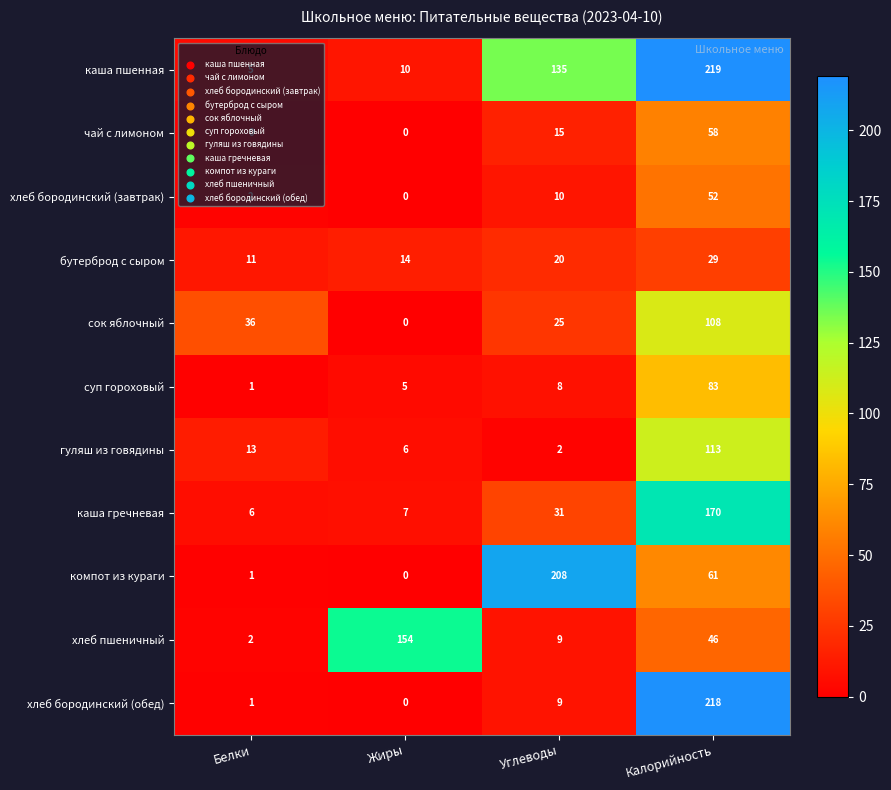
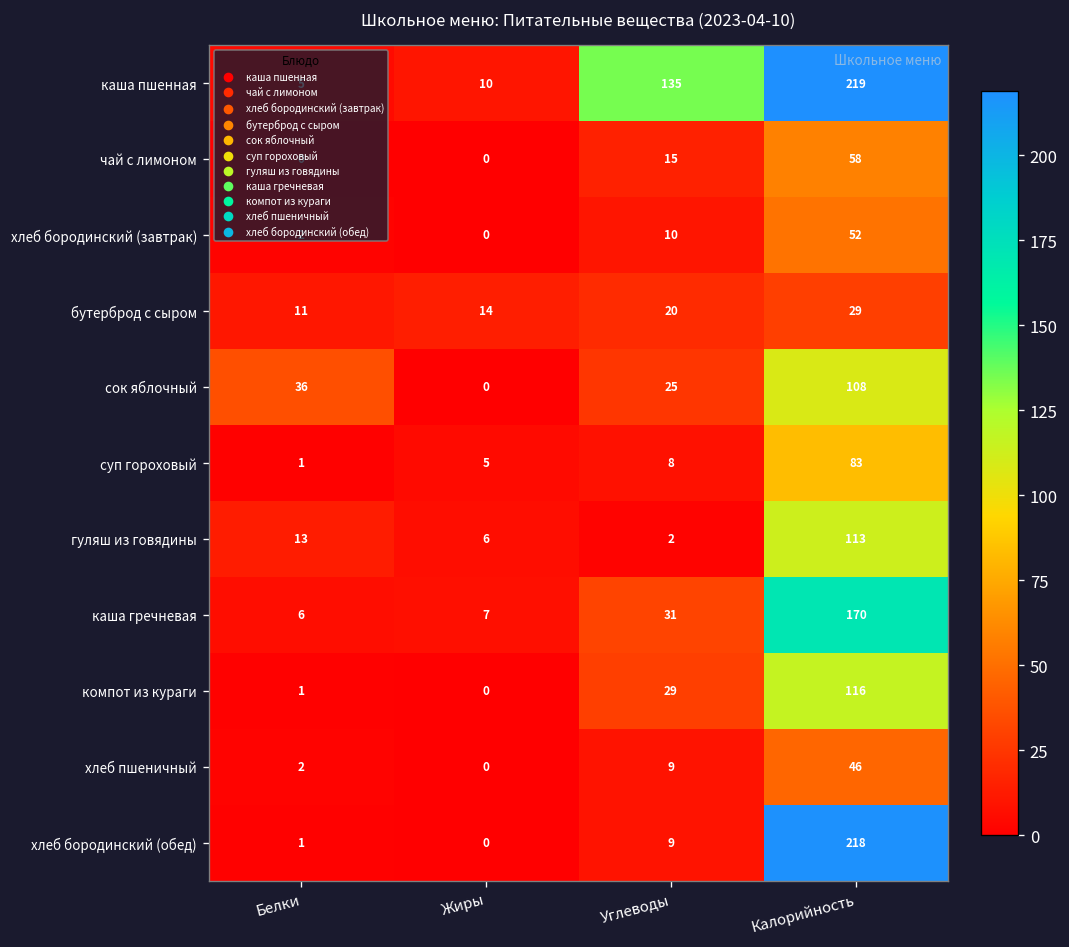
  {
    "каша пшенная": {
      "Жиры": 10,
      "Углеводы": 135
    },
    "чай с лимоном": {
      "Жиры": 0,
      "Углеводы": 15,
      "Калорийность": 58
    },
    "хлеб бородинский (завтрак)": {
      "Жиры": 0,
      "Углеводы": 10,
      "Калорийность": 52
    },
    "бутерброд с сыром": {
      "Белки": 11,
      "Жиры": 14,
      "Углеводы": 20,
      "Калорийность": 29
    },
    "сок яблочный": {
      "Белки": 36,
      "Жиры": 0,
      "Углеводы": 25,
      "Калорийность": 108
    },
    "суп гороховый": {
      "Белки": 1,
      "Жиры": 5,
      "Углеводы": 8,
      "Калорийность": 83
    },
    "гуляш из говядины": {
      "Белки": 13,
      "Жиры": 6,
      "Углеводы": 2,
      "Калорийность": 113
    },
    "каша гречневая": {
      "Белки": 6,
      "Жиры": 7,
      "Углеводы": 31,
      "Калорийность": 170
    },
    "компот из кураги": {
      "Белки": 1,
      "Жиры": 0,
-     "Углеводы": 208,
-     "Калорийность": 61
+     "Углеводы": 29,
+     "Калорийность": 116
    },
    "хлеб пшеничный": {
      "Белки": 2,
-     "Жиры": 154,
+     "Жиры": 0,
      "Углеводы": 9,
      "Калорийность": 46
    },
    "хлеб бородинский (обед)": {
      "Белки": 1,
      "Жиры": 0,
      "Углеводы": 9,
      "Калорийность": 218
    }
  }
